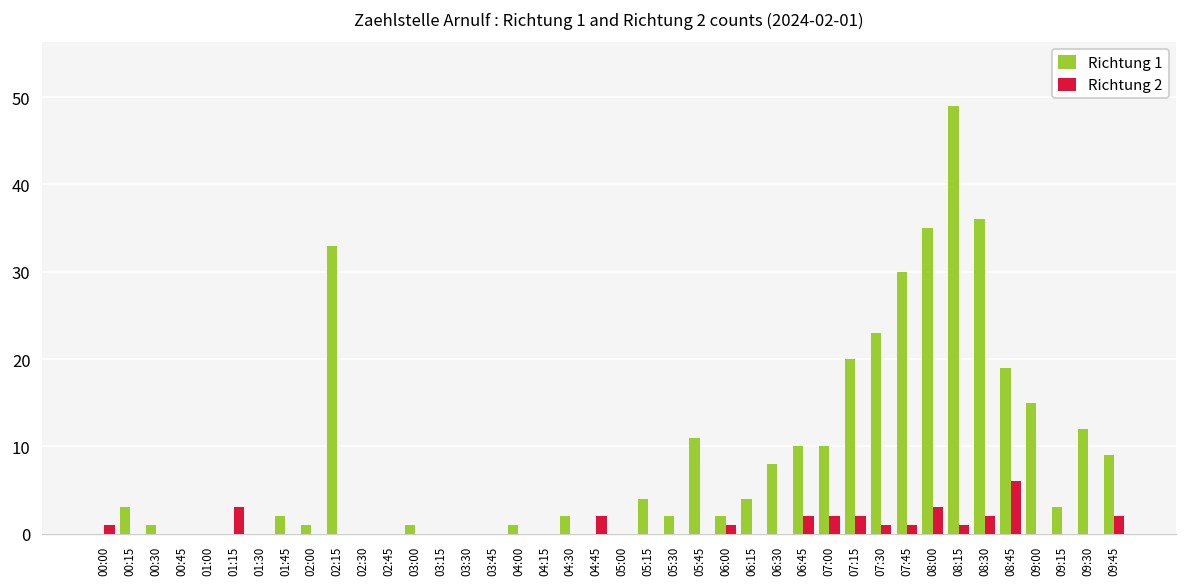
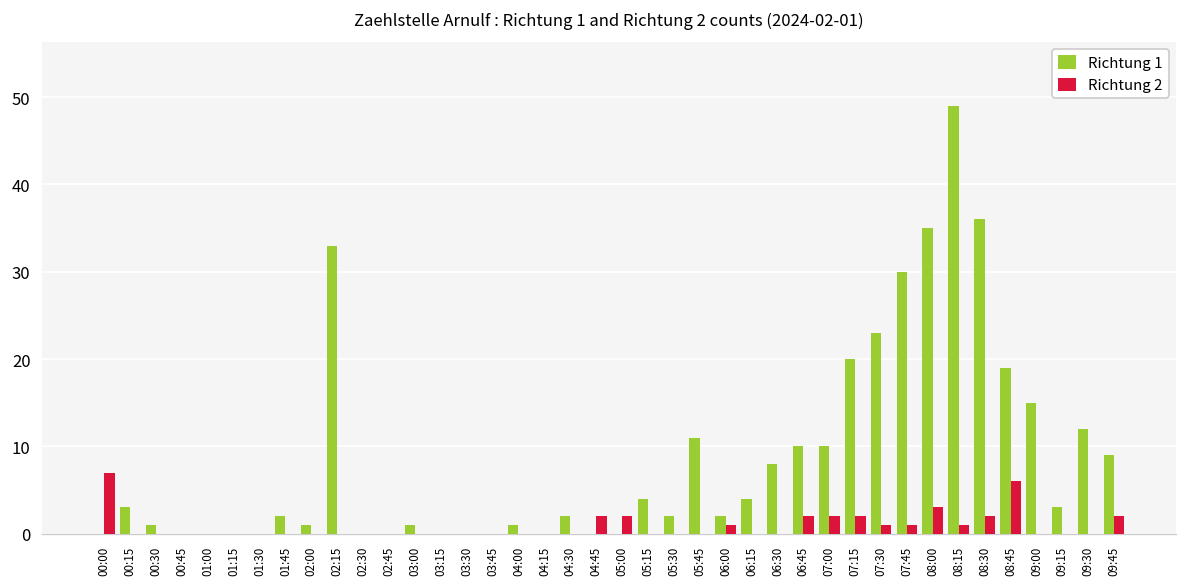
  {
    "Richtung 1": {
      "00:00": 0,
      "00:15": 3,
      "00:30": 1,
      "00:45": 0,
      "01:00": 0,
      "01:15": 0,
      "01:30": 0,
      "01:45": 2,
      "02:00": 1,
      "02:15": 33,
      "02:30": 0,
      "02:45": 0,
      "03:00": 1,
      "03:15": 0,
      "03:30": 0,
      "03:45": 0,
      "04:00": 1,
      "04:15": 0,
      "04:30": 2,
      "04:45": 0,
      "05:00": 0,
      "05:15": 4,
      "05:30": 2,
      "05:45": 11,
      "06:00": 2,
      "06:15": 4,
      "06:30": 8,
      "06:45": 10,
      "07:00": 10,
      "07:15": 20,
      "07:30": 23,
      "07:45": 30,
      "08:00": 35,
      "08:15": 49,
      "08:30": 36,
      "08:45": 19,
      "09:00": 15,
      "09:15": 3,
      "09:30": 12,
      "09:45": 9
    },
    "Richtung 2": {
-     "00:00": 1,
+     "00:00": 7,
      "00:15": 0,
      "00:30": 0,
      "00:45": 0,
      "01:00": 0,
-     "01:15": 3,
+     "01:15": 0,
      "01:30": 0,
      "01:45": 0,
      "02:00": 0,
      "02:15": 0,
      "02:30": 0,
      "02:45": 0,
      "03:00": 0,
      "03:15": 0,
      "03:30": 0,
      "03:45": 0,
      "04:00": 0,
      "04:15": 0,
      "04:30": 0,
      "04:45": 2,
-     "05:00": 0,
+     "05:00": 2,
      "05:15": 0,
      "05:30": 0,
      "05:45": 0,
      "06:00": 1,
      "06:15": 0,
      "06:30": 0,
      "06:45": 2,
      "07:00": 2,
      "07:15": 2,
      "07:30": 1,
      "07:45": 1,
      "08:00": 3,
      "08:15": 1,
      "08:30": 2,
      "08:45": 6,
      "09:00": 0,
      "09:15": 0,
      "09:30": 0,
      "09:45": 2
    }
  }
